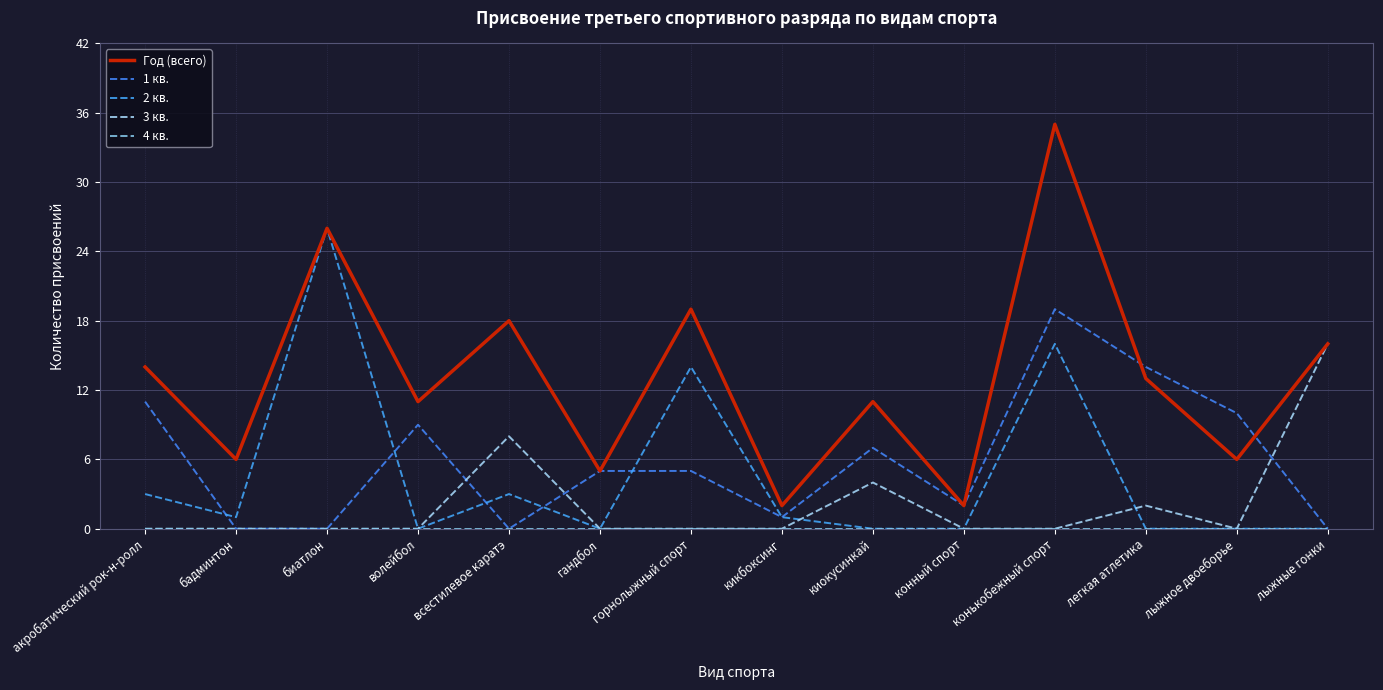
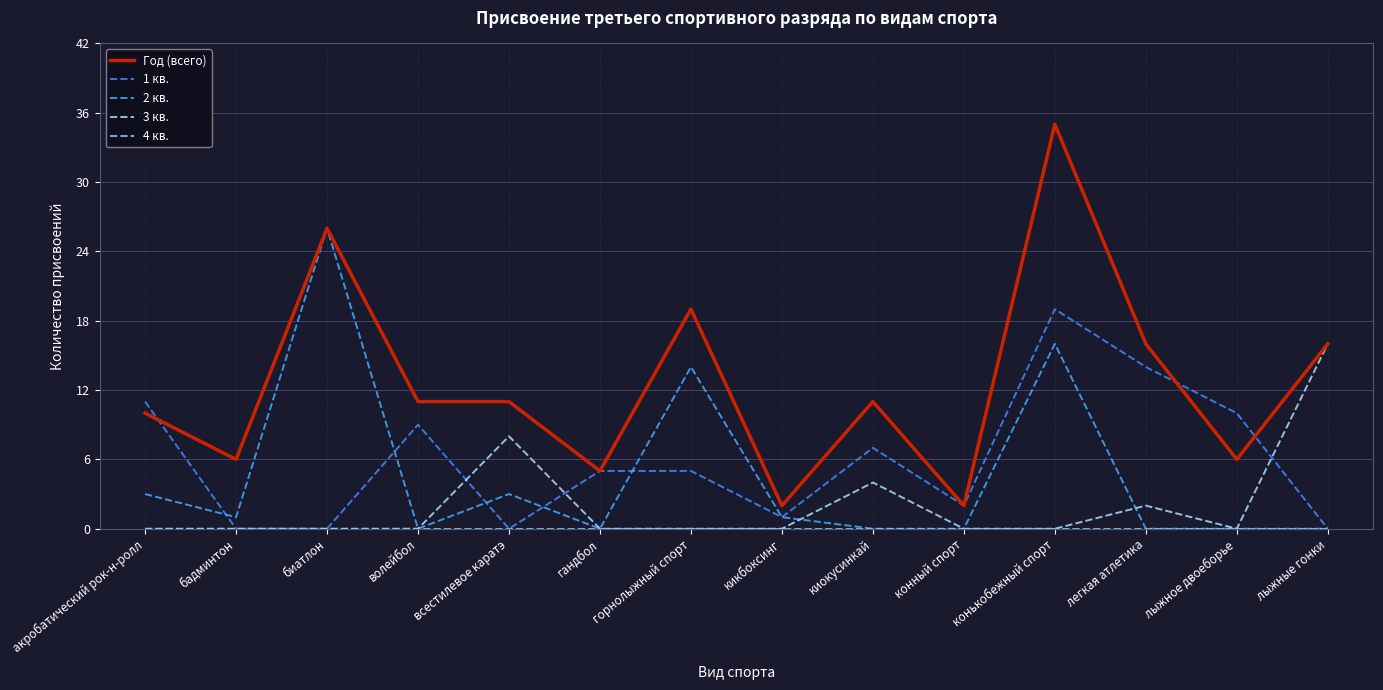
  {
    "Год (всего)": {
-     "акробатический рок-н-ролл": 14,
+     "акробатический рок-н-ролл": 10,
      "бадминтон": 6,
      "волейбол": 11,
-     "всестилевое каратэ": 18,
+     "всестилевое каратэ": 11,
      "горнолыжный спорт": 19,
      "кикбоксинг": 2,
      "киокусинкай": 11,
      "конькобежный спорт": 35,
-     "легкая атлетика": 13,
+     "легкая атлетика": 16,
      "лыжное двоеборье": 6
    }
  }
